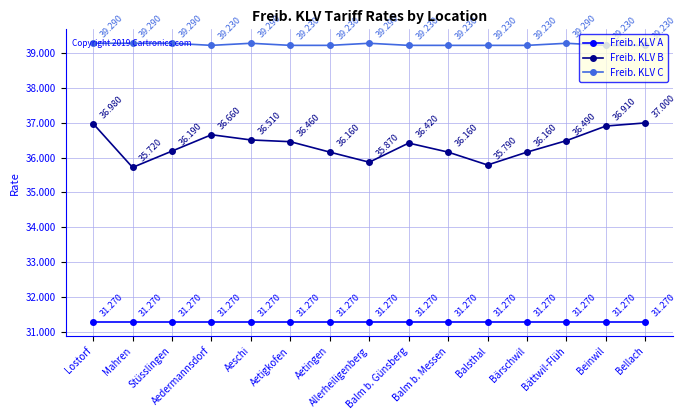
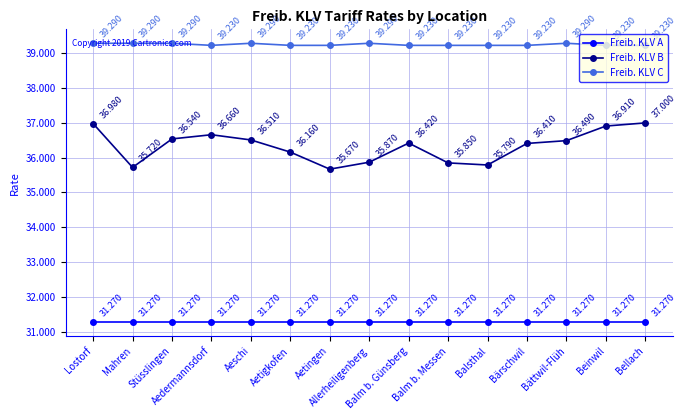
  {
    "Freib. KLV A": {
      "Lostorf": 31.270,
      "Mahren": 31.270,
      "Stüsslingen": 31.270,
      "Aedermannsdorf": 31.270,
      "Aeschi": 31.270,
      "Aetigkofen": 31.270,
      "Aetingen": 31.270,
      "Allerheiligenberg": 31.270,
      "Balm b. Günsberg": 31.270,
      "Balm b. Messen": 31.270,
      "Balsthal": 31.270,
      "Bärschwil": 31.270,
      "Bättwil-Flüh": 31.270,
      "Beinwil": 31.270,
      "Bellach": 31.270
    },
    "Freib. KLV B": {
      "Lostorf": 36.980,
      "Mahren": 35.720,
-     "Stüsslingen": 36.190,
+     "Stüsslingen": 36.540,
      "Aedermannsdorf": 36.660,
      "Aeschi": 36.510,
-     "Aetigkofen": 36.460,
-     "Aetingen": 36.160,
+     "Aetigkofen": 36.160,
+     "Aetingen": 35.670,
      "Allerheiligenberg": 35.870,
      "Balm b. Günsberg": 36.420,
-     "Balm b. Messen": 36.160,
+     "Balm b. Messen": 35.850,
      "Balsthal": 35.790,
-     "Bärschwil": 36.160,
+     "Bärschwil": 36.410,
      "Bättwil-Flüh": 36.490,
      "Beinwil": 36.910,
      "Bellach": 37.000
    },
    "Freib. KLV C": {
      "Lostorf": 39.290,
      "Mahren": 39.290,
      "Stüsslingen": 39.290,
      "Aedermannsdorf": 39.230,
      "Aeschi": 39.290,
      "Aetigkofen": 39.230,
      "Aetingen": 39.230,
      "Allerheiligenberg": 39.290,
      "Balm b. Günsberg": 39.230,
      "Balm b. Messen": 39.230,
      "Balsthal": 39.230,
      "Bärschwil": 39.230
    }
  }
